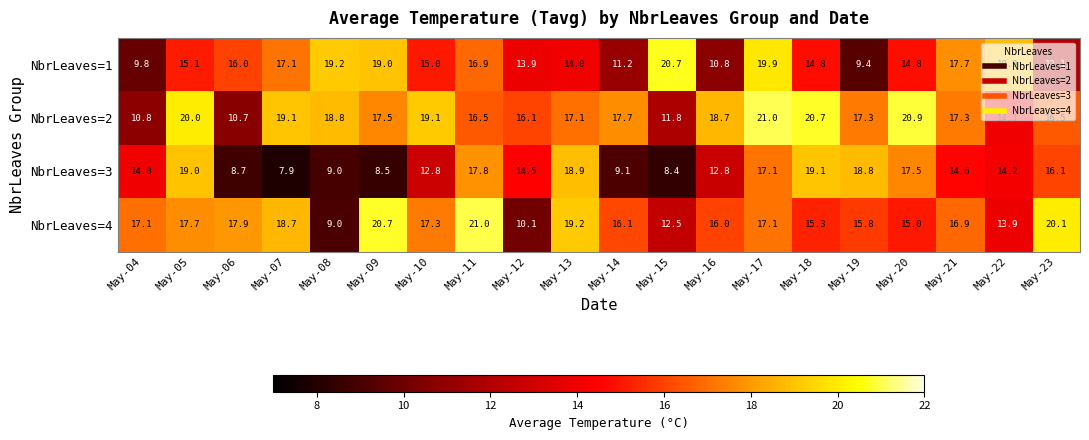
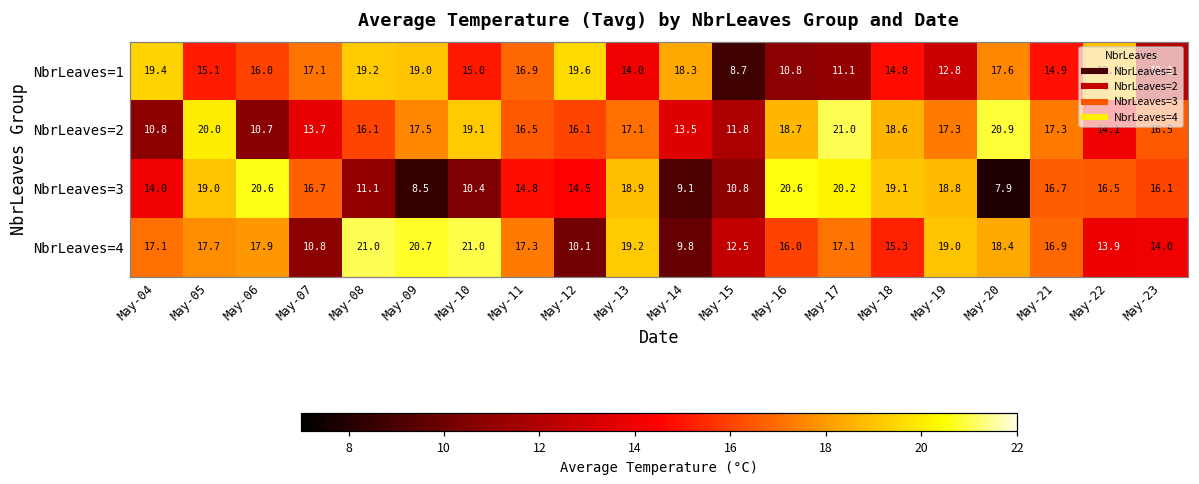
  {
    "NbrLeaves=1": {
-     "May-04": 9.8,
+     "May-04": 19.4,
      "May-05": 15.1,
      "May-06": 16.0,
      "May-07": 17.1,
      "May-08": 19.2,
      "May-09": 19.0,
      "May-10": 15.0,
      "May-11": 16.9,
-     "May-12": 13.9,
+     "May-12": 19.6,
      "May-13": 14.0,
-     "May-14": 11.2,
-     "May-15": 20.7,
+     "May-14": 18.3,
+     "May-15": 8.7,
      "May-16": 10.8,
-     "May-17": 19.9,
+     "May-17": 11.1,
      "May-18": 14.8,
-     "May-19": 9.4,
-     "May-20": 14.8,
-     "May-21": 17.7
+     "May-19": 12.8,
+     "May-20": 17.6,
+     "May-21": 14.9
    },
    "NbrLeaves=2": {
      "May-04": 10.8,
      "May-05": 20.0,
      "May-06": 10.7,
-     "May-07": 19.1,
-     "May-08": 18.8,
+     "May-07": 13.7,
+     "May-08": 16.1,
      "May-09": 17.5,
      "May-10": 19.1,
      "May-11": 16.5,
      "May-12": 16.1,
      "May-13": 17.1,
-     "May-14": 17.7,
+     "May-14": 13.5,
      "May-15": 11.8,
      "May-16": 18.7,
      "May-17": 21.0,
-     "May-18": 20.7,
+     "May-18": 18.6,
      "May-19": 17.3,
      "May-20": 20.9,
      "May-21": 17.3
    },
    "NbrLeaves=3": {
      "May-04": 14.0,
      "May-05": 19.0,
-     "May-06": 8.7,
-     "May-07": 7.9,
-     "May-08": 9.0,
+     "May-06": 20.6,
+     "May-07": 16.7,
+     "May-08": 11.1,
      "May-09": 8.5,
-     "May-10": 12.8,
-     "May-11": 17.8,
+     "May-10": 10.4,
+     "May-11": 14.8,
      "May-12": 14.5,
      "May-13": 18.9,
      "May-14": 9.1,
-     "May-15": 8.4,
-     "May-16": 12.8,
-     "May-17": 17.1,
+     "May-15": 10.8,
+     "May-16": 20.6,
+     "May-17": 20.2,
      "May-18": 19.1,
      "May-19": 18.8,
-     "May-20": 17.5,
-     "May-21": 14.6,
-     "May-22": 14.2,
+     "May-20": 7.9,
+     "May-21": 16.7,
+     "May-22": 16.5,
      "May-23": 16.1
    },
    "NbrLeaves=4": {
      "May-04": 17.1,
      "May-05": 17.7,
      "May-06": 17.9,
-     "May-07": 18.7,
-     "May-08": 9.0,
+     "May-07": 10.8,
+     "May-08": 21.0,
      "May-09": 20.7,
-     "May-10": 17.3,
-     "May-11": 21.0,
+     "May-10": 21.0,
+     "May-11": 17.3,
      "May-12": 10.1,
      "May-13": 19.2,
-     "May-14": 16.1,
+     "May-14": 9.8,
      "May-15": 12.5,
      "May-16": 16.0,
      "May-17": 17.1,
      "May-18": 15.3,
-     "May-19": 15.8,
-     "May-20": 15.0,
+     "May-19": 19.0,
+     "May-20": 18.4,
      "May-21": 16.9,
      "May-22": 13.9,
-     "May-23": 20.1
+     "May-23": 14.0
    }
  }
